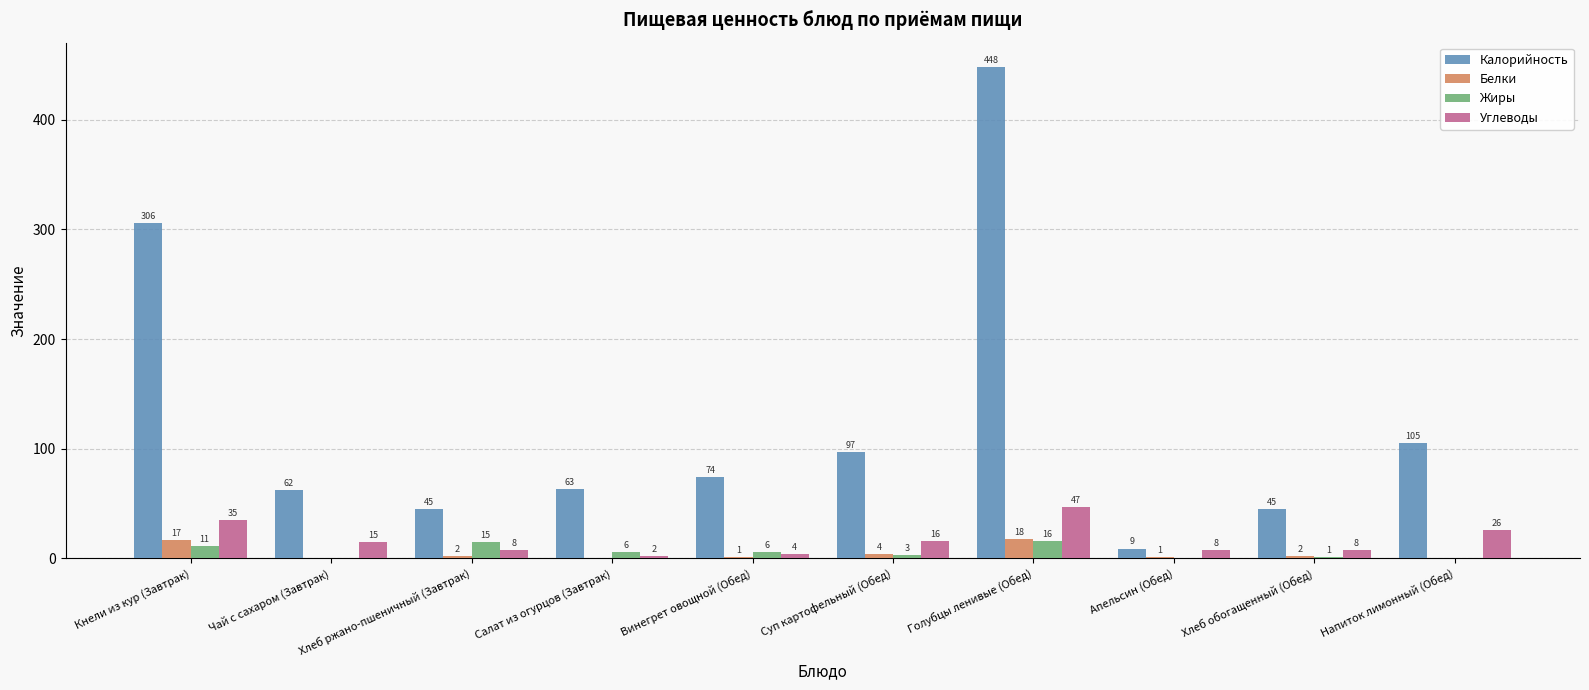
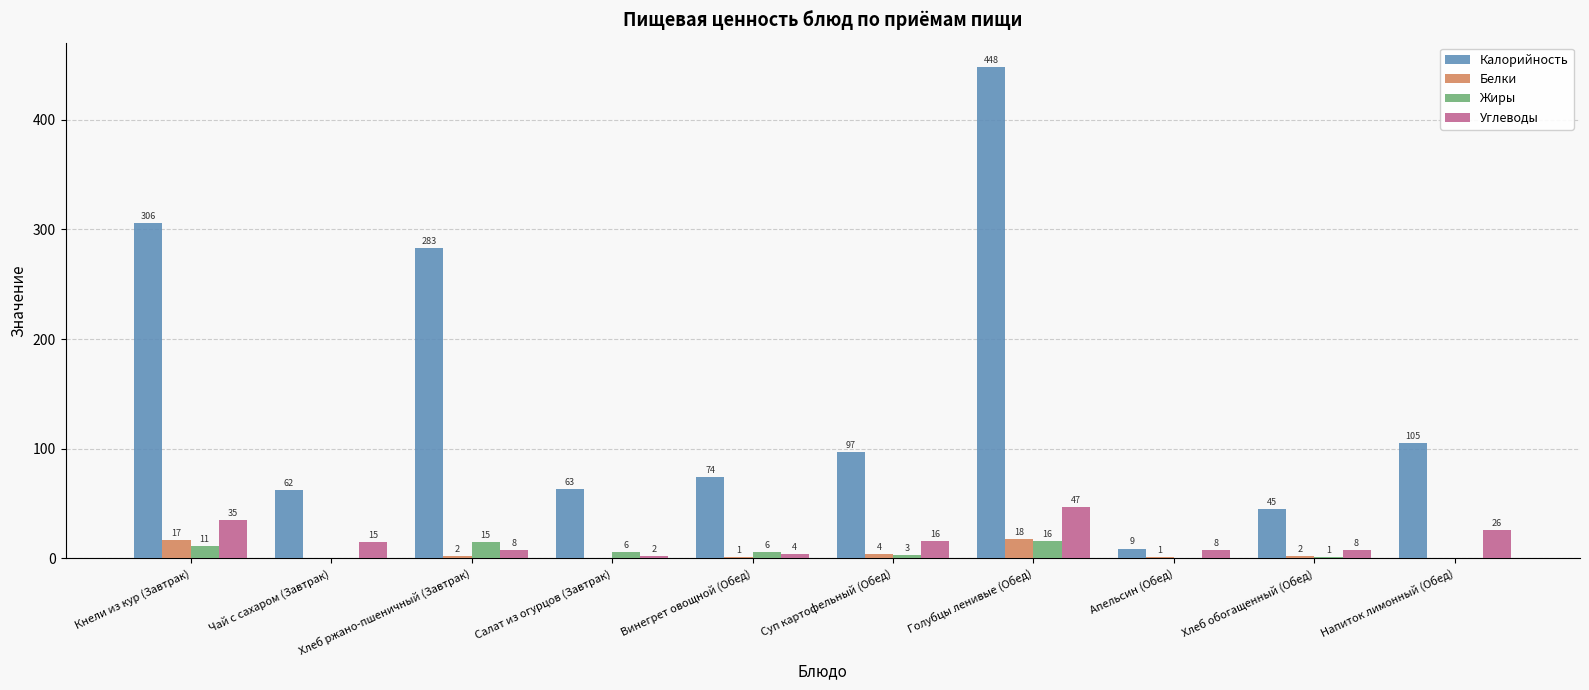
  {
    "Калорийность": {
      "Кнели из кур (Завтрак)": 306,
      "Чай с сахаром (Завтрак)": 62,
-     "Хлеб ржано-пшеничный (Завтрак)": 45,
+     "Хлеб ржано-пшеничный (Завтрак)": 283,
      "Салат из огурцов (Завтрак)": 63,
      "Винегрет овощной (Обед)": 74,
      "Суп картофельный (Обед)": 97,
      "Голубцы ленивые (Обед)": 448,
      "Апельсин (Обед)": 9,
      "Хлеб обогащенный (Обед)": 45,
      "Напиток лимонный (Обед)": 105
    },
    "Белки": {
      "Кнели из кур (Завтрак)": 17,
      "Хлеб ржано-пшеничный (Завтрак)": 2,
      "Винегрет овощной (Обед)": 1,
      "Суп картофельный (Обед)": 4,
      "Голубцы ленивые (Обед)": 18,
      "Апельсин (Обед)": 1,
      "Хлеб обогащенный (Обед)": 2
    },
    "Жиры": {
      "Кнели из кур (Завтрак)": 11,
      "Хлеб ржано-пшеничный (Завтрак)": 15,
      "Салат из огурцов (Завтрак)": 6,
      "Винегрет овощной (Обед)": 6,
      "Суп картофельный (Обед)": 3,
      "Голубцы ленивые (Обед)": 16,
      "Хлеб обогащенный (Обед)": 1
    },
    "Углеводы": {
      "Кнели из кур (Завтрак)": 35,
      "Чай с сахаром (Завтрак)": 15,
      "Хлеб ржано-пшеничный (Завтрак)": 8,
      "Салат из огурцов (Завтрак)": 2,
      "Винегрет овощной (Обед)": 4,
      "Суп картофельный (Обед)": 16,
      "Голубцы ленивые (Обед)": 47,
      "Апельсин (Обед)": 8,
      "Хлеб обогащенный (Обед)": 8,
      "Напиток лимонный (Обед)": 26
    }
  }
